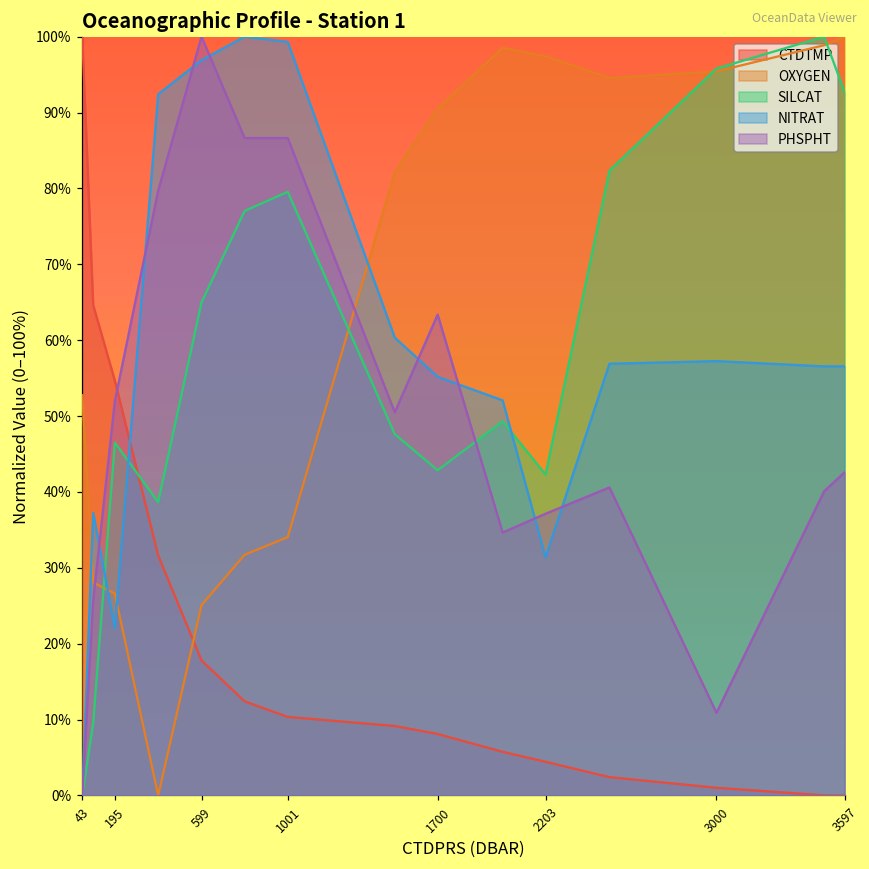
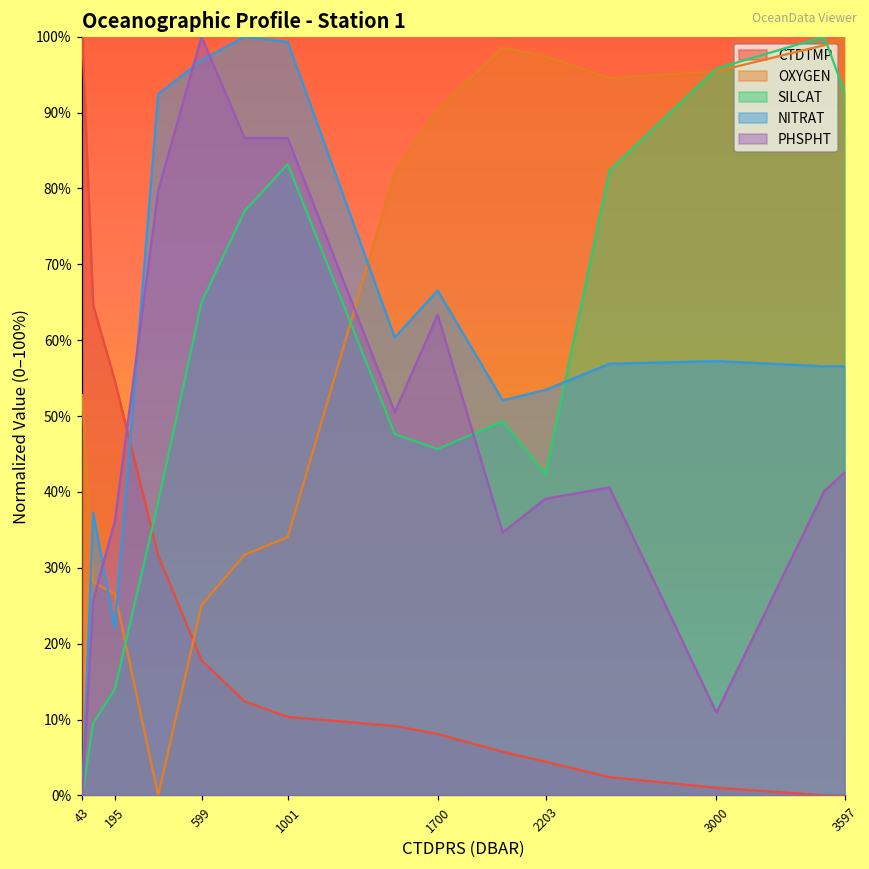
  {
    "SILCAT": {
-     "195": "46%",
+     "195": "14%",
      "599": "65%",
-     "1001": "80%",
-     "1700": "43%",
+     "1001": "83%",
+     "1700": "46%",
      "2203": "42%",
      "3000": "96%",
      "3597": "93%"
    },
    "NITRAT": {
      "195": "22%",
      "599": "97%",
      "1001": "99%",
-     "1700": "55%",
-     "2203": "31%",
+     "1700": "67%",
+     "2203": "53%",
      "3000": "57%",
      "3597": "57%"
    },
    "PHSPHT": {
-     "195": "52%",
+     "195": "36%",
      "599": "100%",
      "1001": "87%",
      "1700": "63%",
-     "2203": "37%",
+     "2203": "39%",
      "3000": "11%",
      "3597": "43%"
    }
  }
